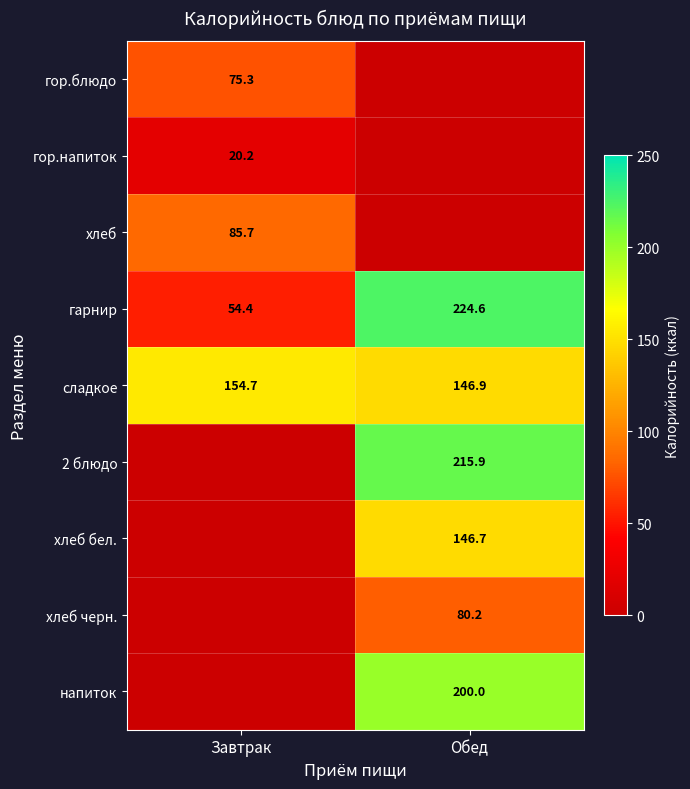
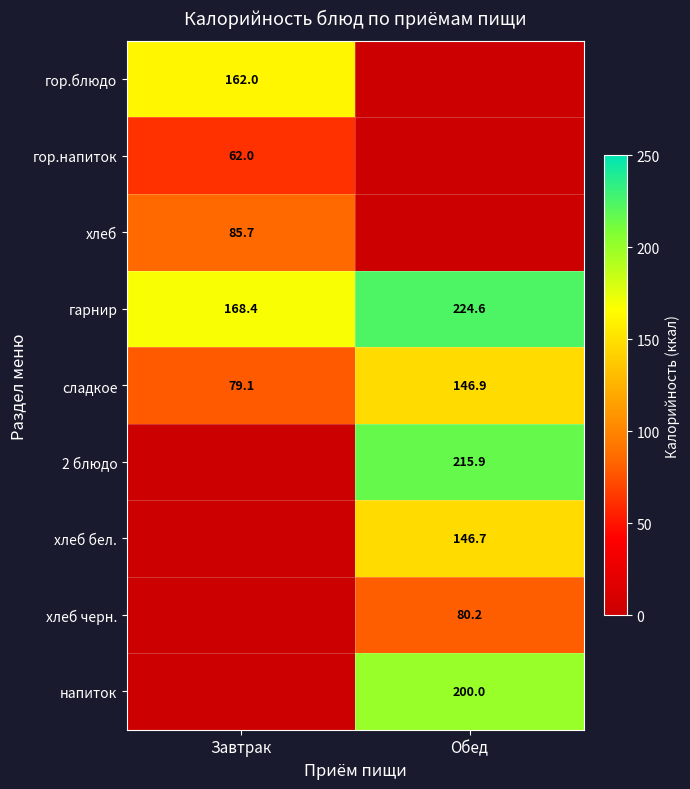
  {
    "гор.блюдо": {
-     "Завтрак": 75.3
+     "Завтрак": 162.0
    },
    "гор.напиток": {
-     "Завтрак": 20.2
+     "Завтрак": 62.0
    },
    "хлеб": {
      "Завтрак": 85.7
    },
    "гарнир": {
-     "Завтрак": 54.4,
+     "Завтрак": 168.4,
      "Обед": 224.6
    },
    "сладкое": {
-     "Завтрак": 154.7,
+     "Завтрак": 79.1,
      "Обед": 146.9
    },
    "2 блюдо": {
      "Обед": 215.9
    },
    "хлеб бел.": {
      "Обед": 146.7
    },
    "хлеб черн.": {
      "Обед": 80.2
    },
    "напиток": {
      "Обед": 200.0
    }
  }
